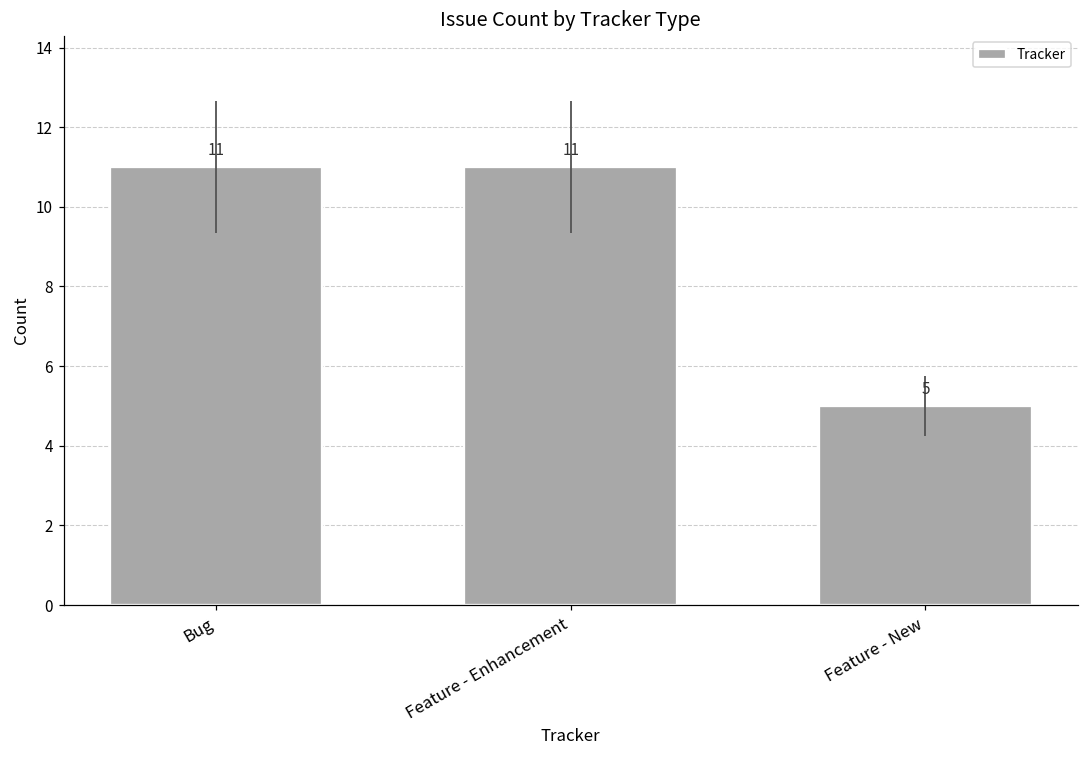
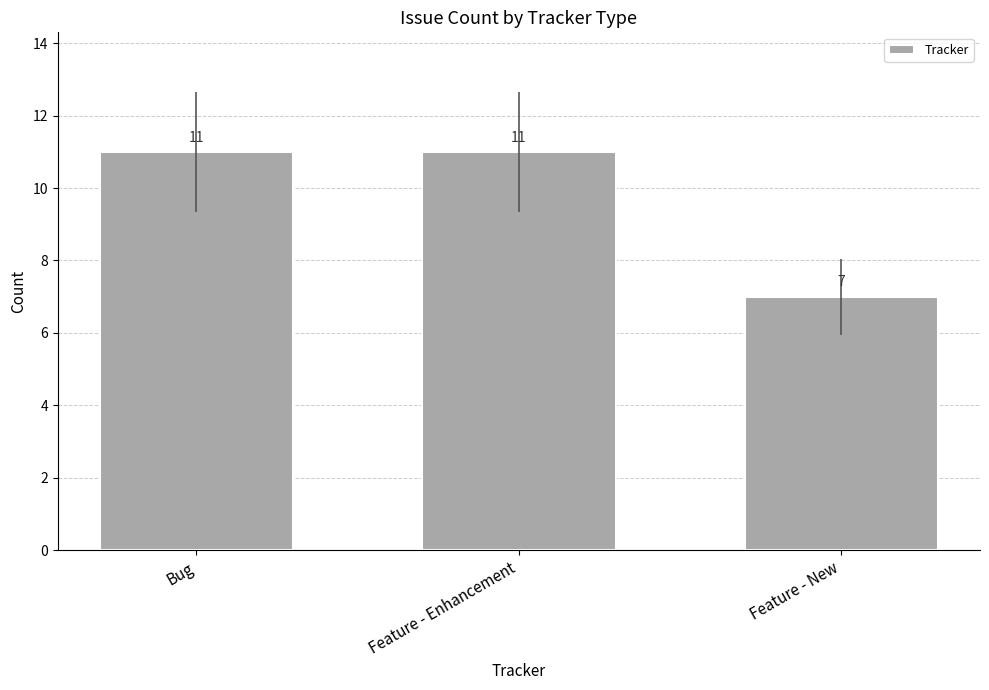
  {
    "Bug": 11,
    "Feature - Enhancement": 11,
-   "Feature - New": 5
+   "Feature - New": 7
  }
